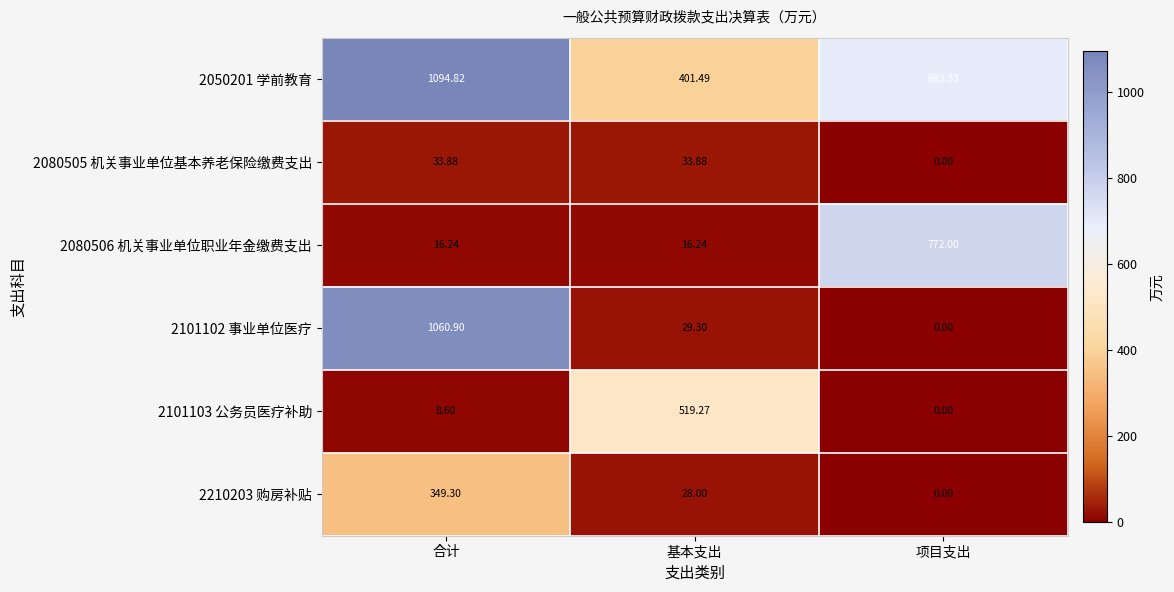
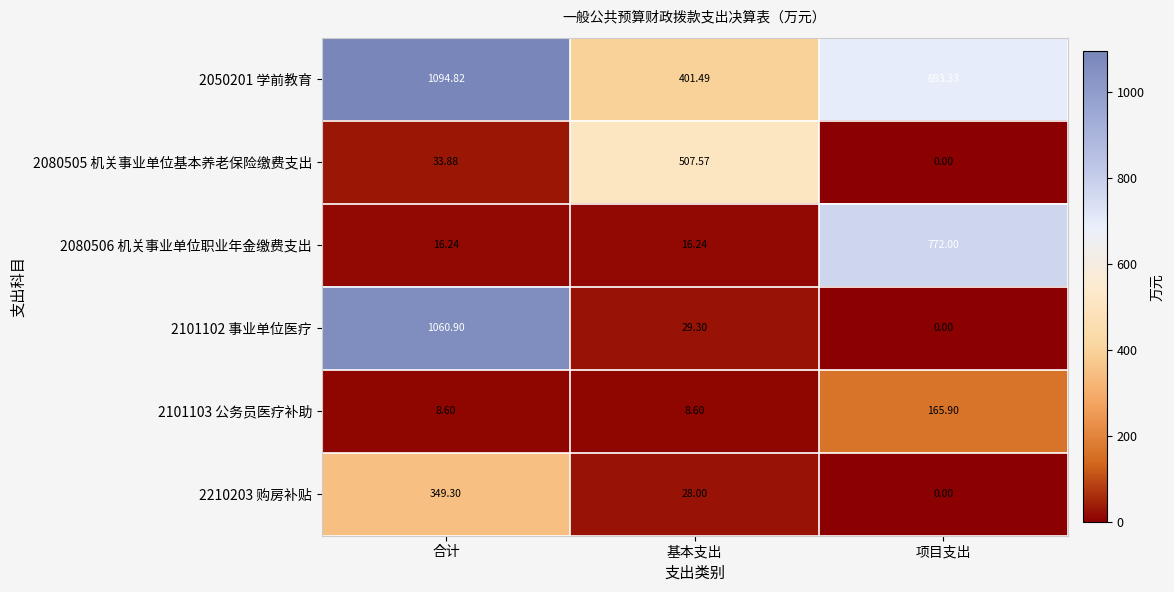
  {
    "2050201 学前教育": {
      "合计": 1094.82,
      "基本支出": 401.49
    },
    "2080505 机关事业单位基本养老保险缴费支出": {
      "合计": 33.88,
-     "基本支出": 33.88,
+     "基本支出": 507.57,
      "项目支出": 0.00
    },
    "2080506 机关事业单位职业年金缴费支出": {
      "合计": 16.24,
      "基本支出": 16.24,
      "项目支出": 772.00
    },
    "2101102 事业单位医疗": {
      "合计": 1060.90,
      "基本支出": 29.30,
      "项目支出": 0.00
    },
    "2101103 公务员医疗补助": {
      "合计": 8.60,
-     "基本支出": 519.27,
-     "项目支出": 0.00
+     "基本支出": 8.60,
+     "项目支出": 165.90
    },
    "2210203 购房补贴": {
      "合计": 349.30,
      "基本支出": 28.00,
      "项目支出": 0.00
    }
  }
